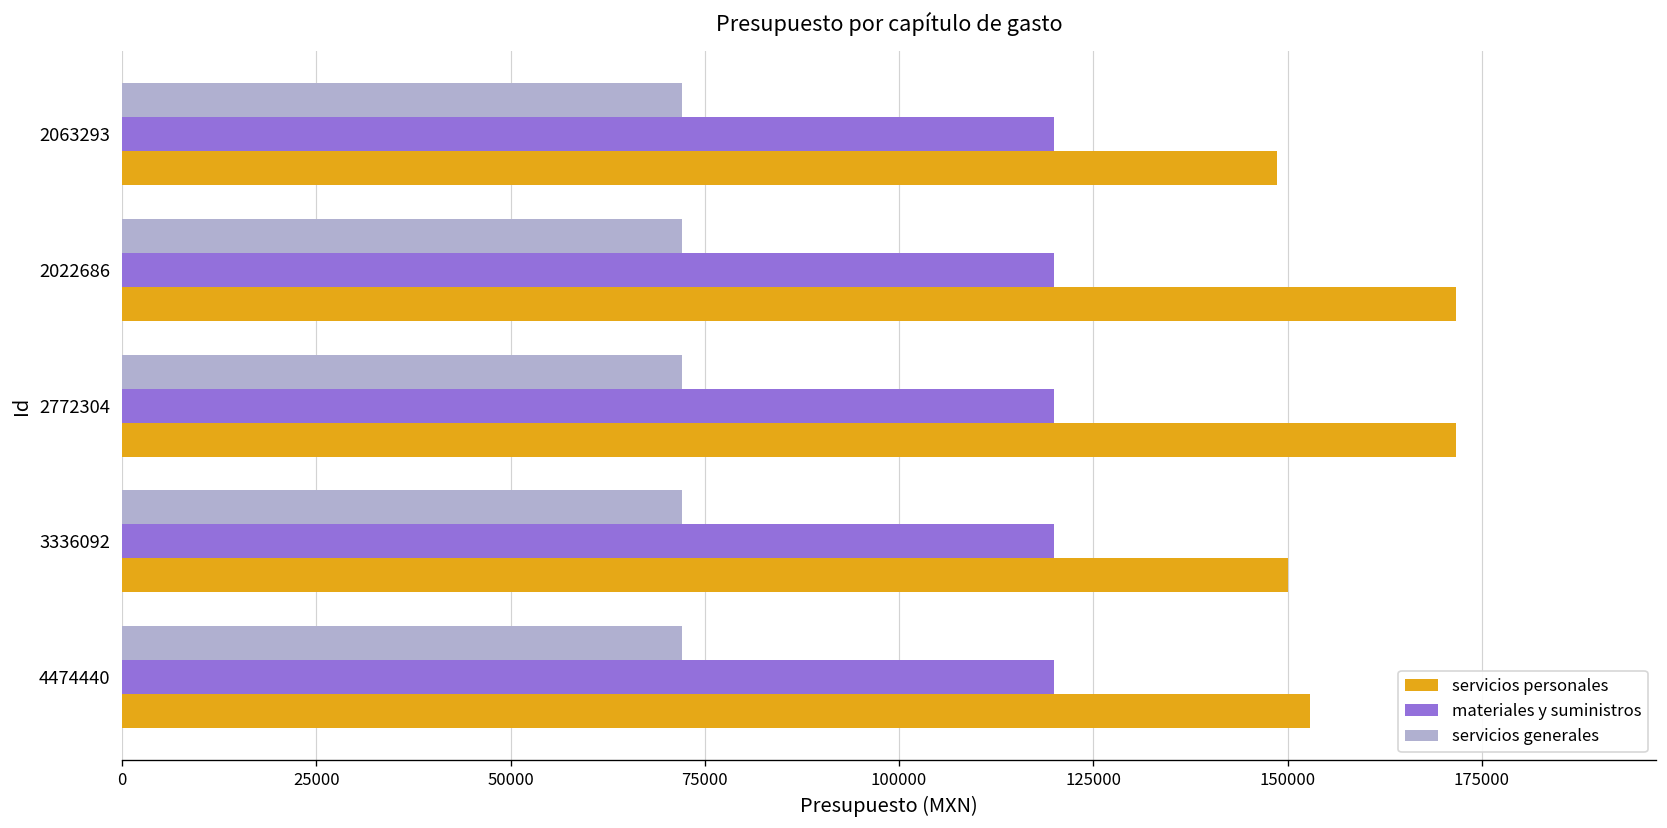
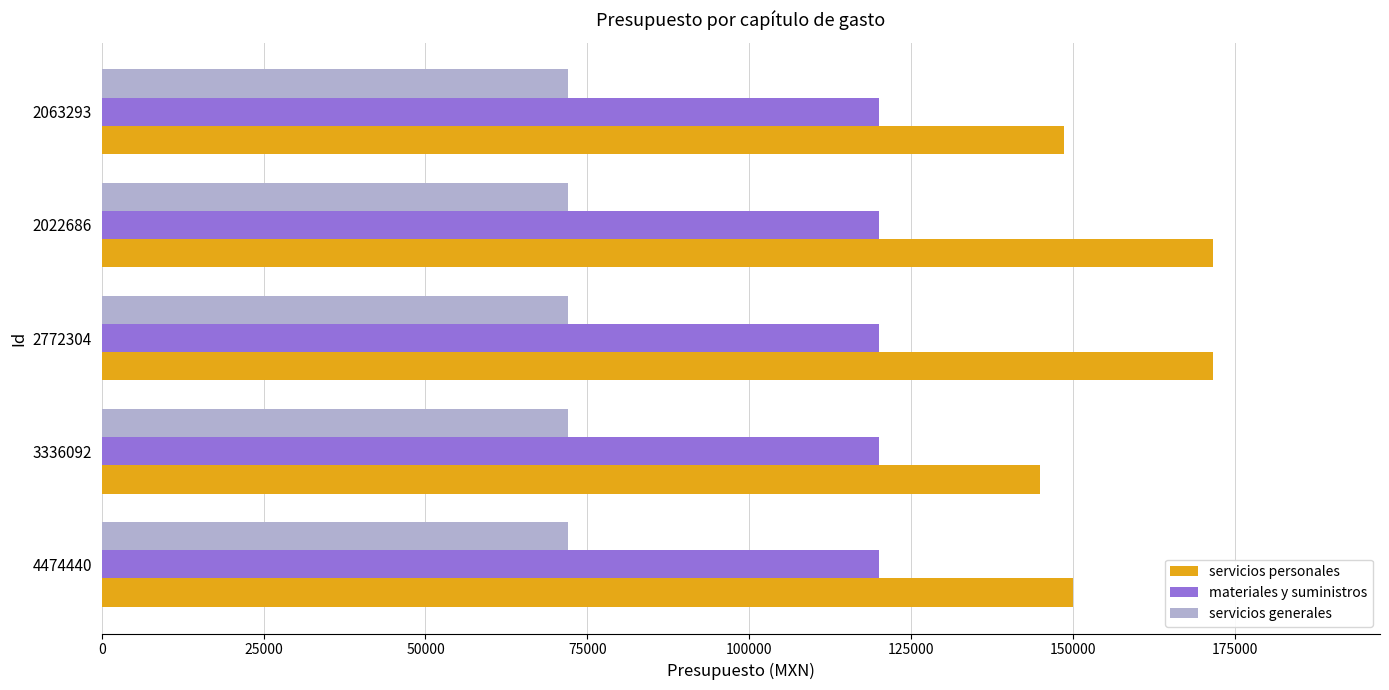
  {
    "servicios personales": {
      "2063293": 149000,
      "2022686": 172000,
      "2772304": 172000,
-     "3336092": 150000,
-     "4474440": 153000
+     "3336092": 145000,
+     "4474440": 150000
    },
    "materiales y suministros": {
      "2063293": 120000,
      "2022686": 120000,
      "2772304": 120000,
      "3336092": 120000,
      "4474440": 120000
    },
    "servicios generales": {
      "2063293": 72000,
      "2022686": 72000,
      "2772304": 72000,
      "3336092": 72000,
      "4474440": 72000
    }
  }
